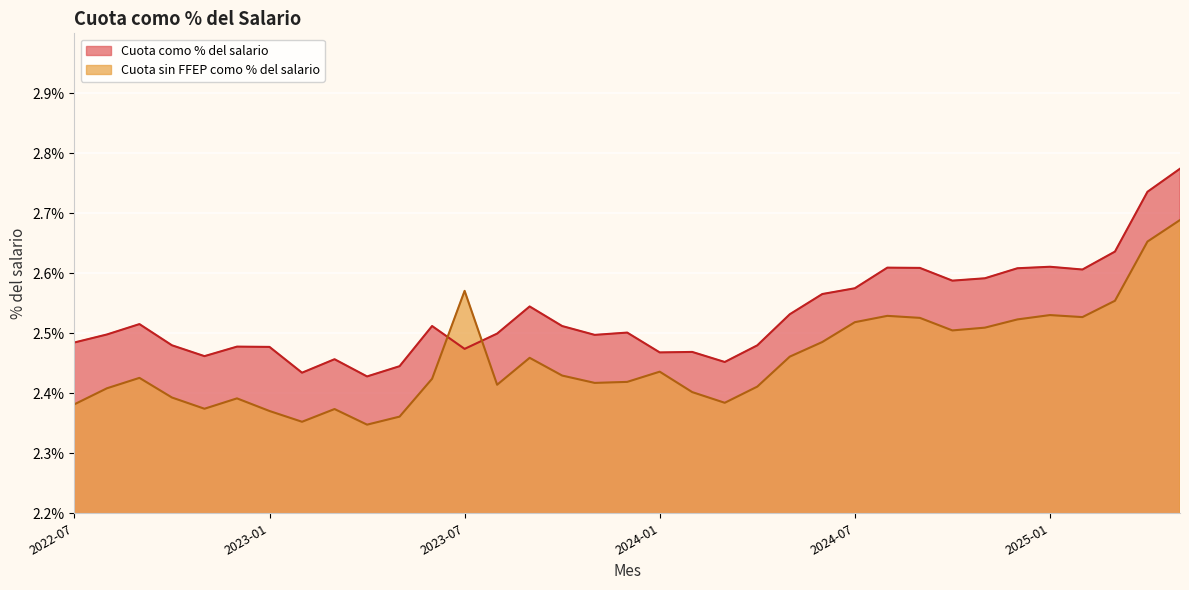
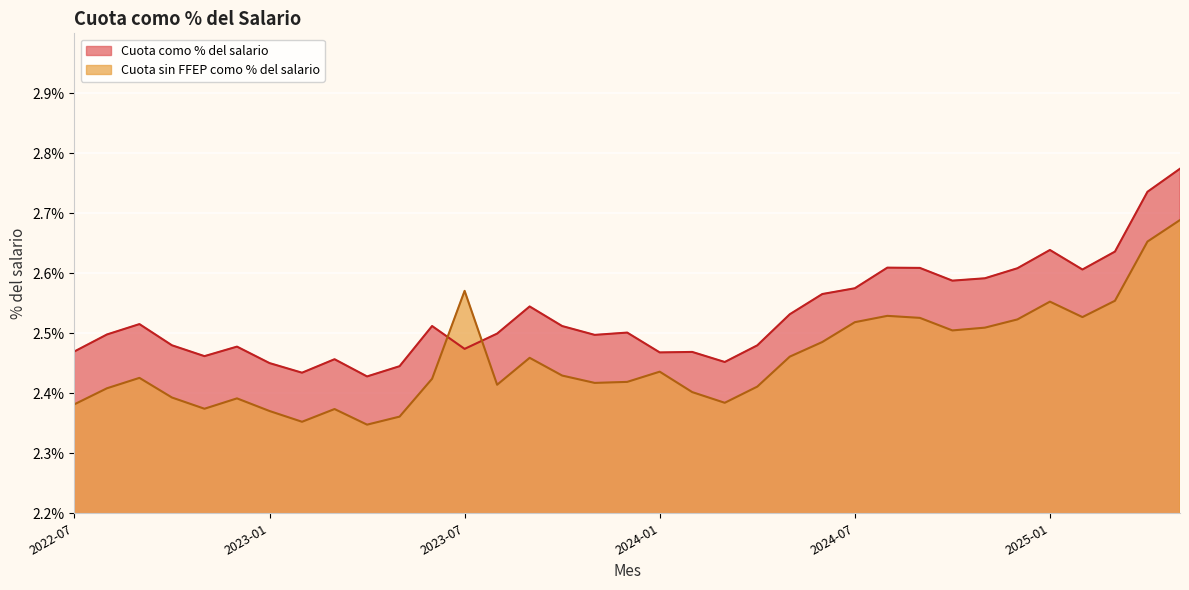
  {
    "Cuota como % del salario": {
-     "2022-07": "2.48%",
-     "2023-01": "2.48%",
+     "2022-07": "2.47%",
+     "2023-01": "2.45%",
      "2023-07": "2.47%",
      "2024-01": "2.47%",
      "2024-07": "2.58%",
-     "2025-01": "2.61%"
+     "2025-01": "2.64%"
    },
    "Cuota sin FFEP como % del salario": {
      "2022-07": "2.38%",
      "2023-01": "2.37%",
      "2023-07": "2.57%",
      "2024-01": "2.44%",
      "2024-07": "2.52%",
-     "2025-01": "2.53%"
+     "2025-01": "2.55%"
    }
  }
